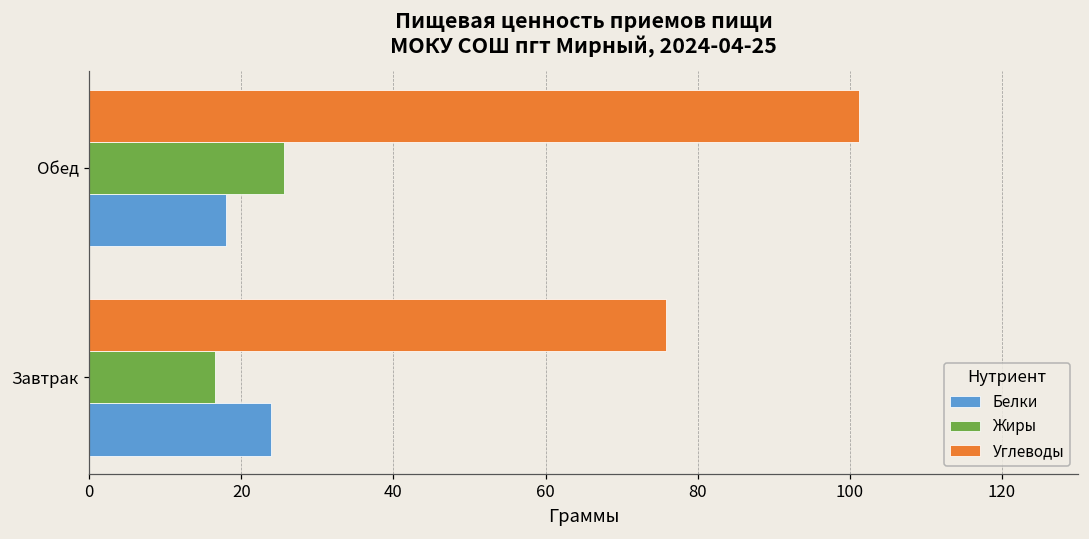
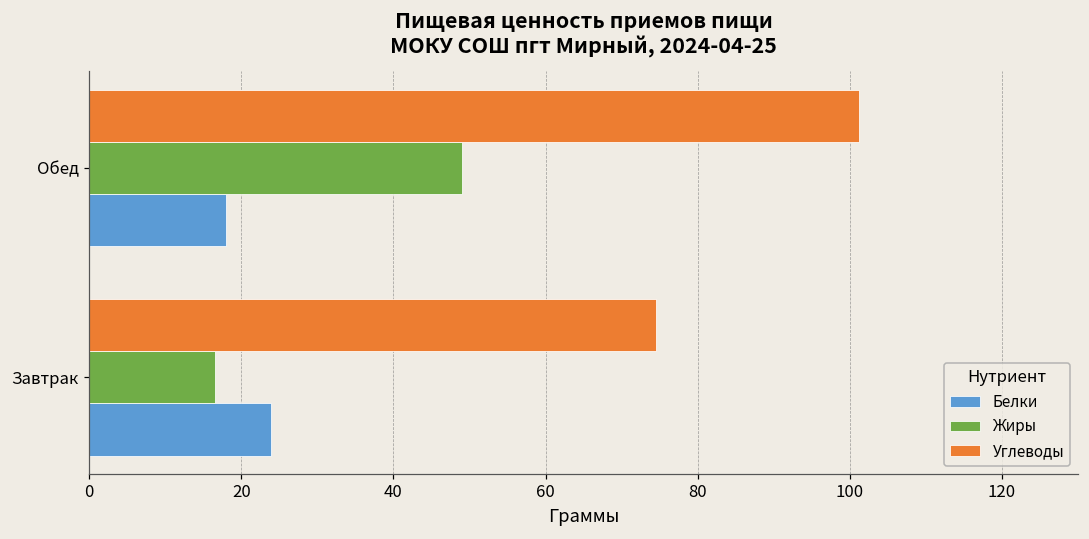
  {
    "Белки": {
      "Обед": 18,
      "Завтрак": 24
    },
    "Жиры": {
-     "Обед": 26,
+     "Обед": 49,
      "Завтрак": 16
    },
    "Углеводы": {
      "Обед": 101,
-     "Завтрак": 76
+     "Завтрак": 75
    }
  }
